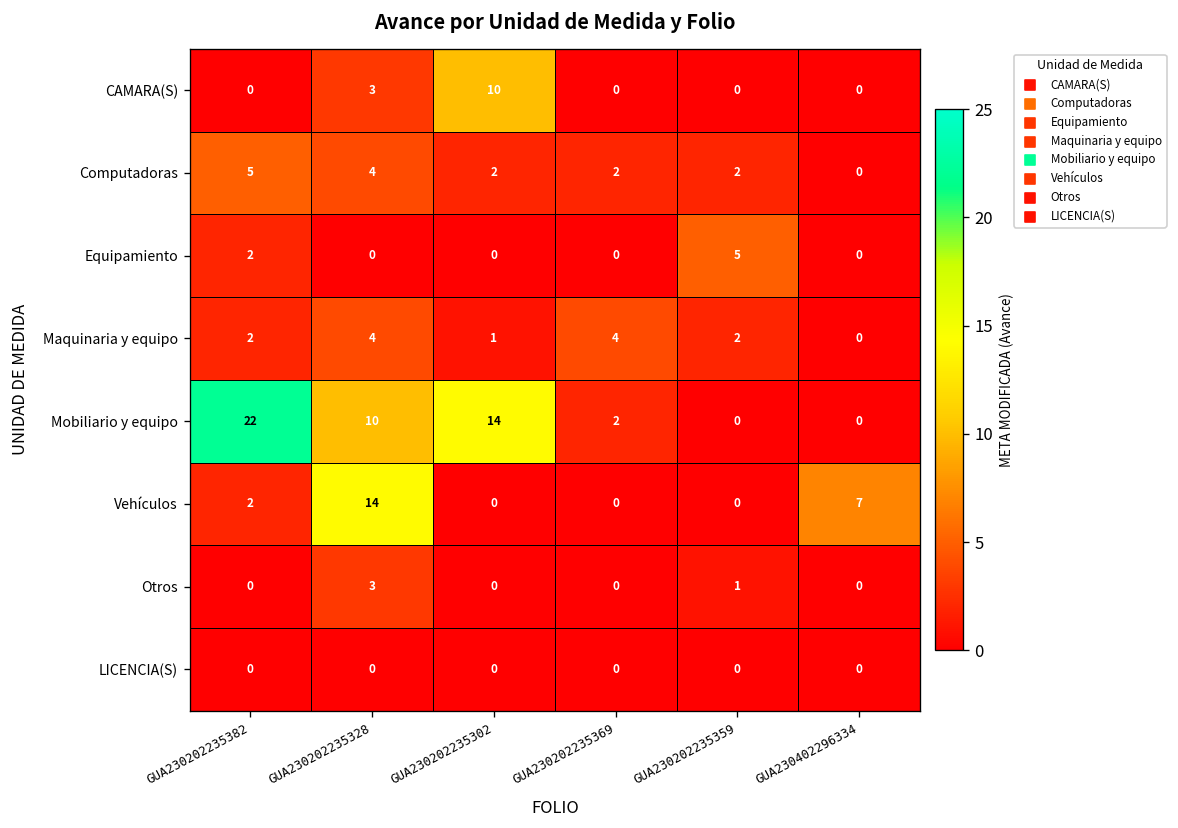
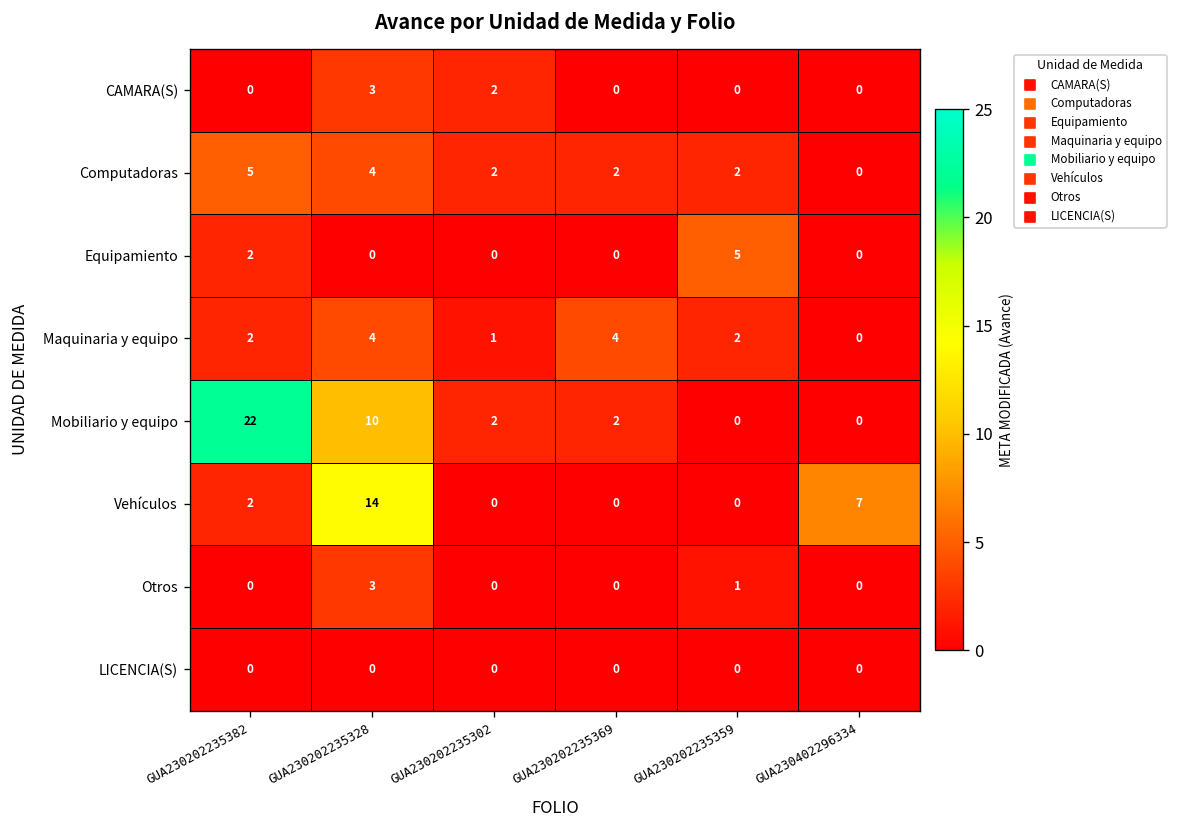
  {
    "CAMARA(S)": {
      "GUA230202235382": 0,
      "GUA230202235328": 3,
-     "GUA230202235302": 10,
+     "GUA230202235302": 2,
      "GUA230202235369": 0,
      "GUA230202235359": 0,
      "GUA230402296334": 0
    },
    "Computadoras": {
      "GUA230202235382": 5,
      "GUA230202235328": 4,
      "GUA230202235302": 2,
      "GUA230202235369": 2,
      "GUA230202235359": 2,
      "GUA230402296334": 0
    },
    "Equipamiento": {
      "GUA230202235382": 2,
      "GUA230202235328": 0,
      "GUA230202235302": 0,
      "GUA230202235369": 0,
      "GUA230202235359": 5,
      "GUA230402296334": 0
    },
    "Maquinaria y equipo": {
      "GUA230202235382": 2,
      "GUA230202235328": 4,
      "GUA230202235302": 1,
      "GUA230202235369": 4,
      "GUA230202235359": 2,
      "GUA230402296334": 0
    },
    "Mobiliario y equipo": {
      "GUA230202235382": 22,
      "GUA230202235328": 10,
-     "GUA230202235302": 14,
+     "GUA230202235302": 2,
      "GUA230202235369": 2,
      "GUA230202235359": 0,
      "GUA230402296334": 0
    },
    "Vehículos": {
      "GUA230202235382": 2,
      "GUA230202235328": 14,
      "GUA230202235302": 0,
      "GUA230202235369": 0,
      "GUA230202235359": 0,
      "GUA230402296334": 7
    },
    "Otros": {
      "GUA230202235382": 0,
      "GUA230202235328": 3,
      "GUA230202235302": 0,
      "GUA230202235369": 0,
      "GUA230202235359": 1,
      "GUA230402296334": 0
    },
    "LICENCIA(S)": {
      "GUA230202235382": 0,
      "GUA230202235328": 0,
      "GUA230202235302": 0,
      "GUA230202235369": 0,
      "GUA230202235359": 0,
      "GUA230402296334": 0
    }
  }
